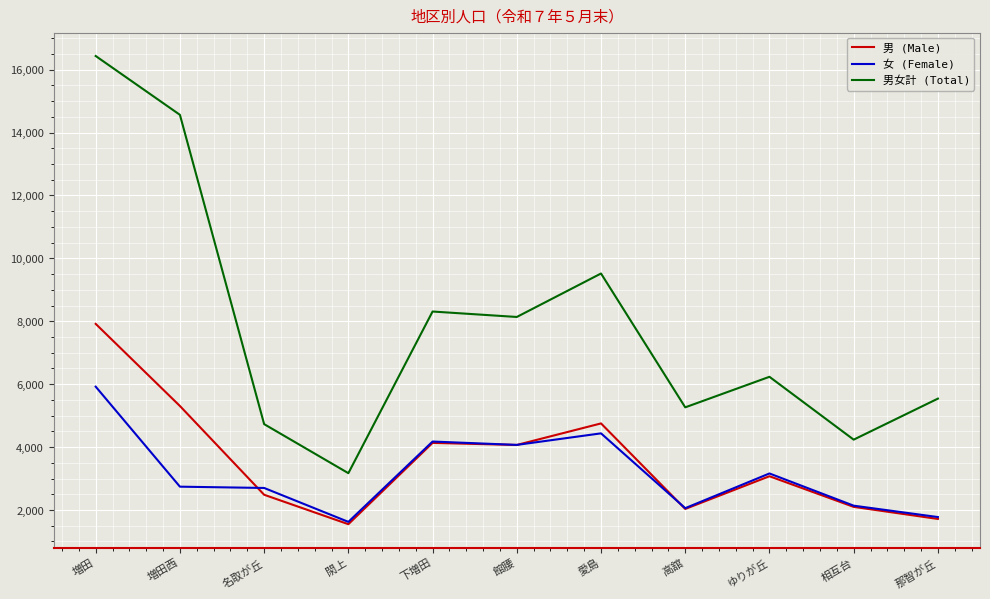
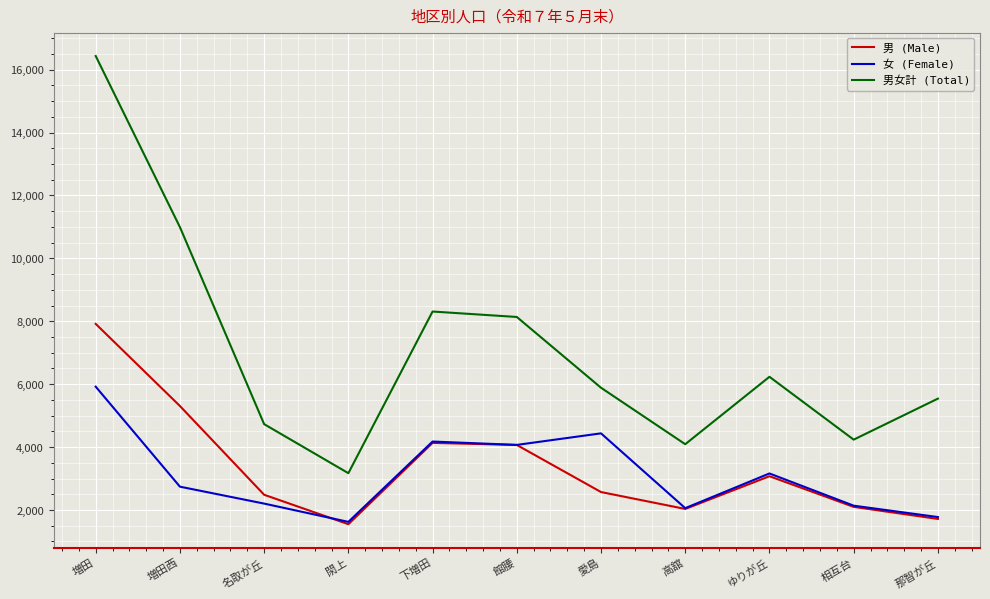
  {
    "男 (Male)": {
      "増田": "7,900",
      "増田西": "5,300",
      "名取が丘": "2,500",
-     "愛島": "4,800",
+     "愛島": "2,600",
      "ゆりが丘": "3,100"
    },
    "女 (Female)": {
      "増田": "5,900",
      "増田西": "2,700",
-     "名取が丘": "2,700",
+     "名取が丘": "2,200",
      "愛島": "4,400",
      "ゆりが丘": "3,200"
    },
    "男女計 (Total)": {
      "増田": "16,400",
-     "増田西": "14,600",
+     "増田西": "11,000",
      "名取が丘": "4,700",
      "閖上": "3,200",
      "下増田": "8,300",
      "館腰": "8,100",
-     "愛島": "9,500",
-     "高舘": "5,300",
+     "愛島": "5,900",
+     "高舘": "4,100",
      "ゆりが丘": "6,200",
      "相互台": "4,200",
      "那智が丘": "5,500"
    }
  }
